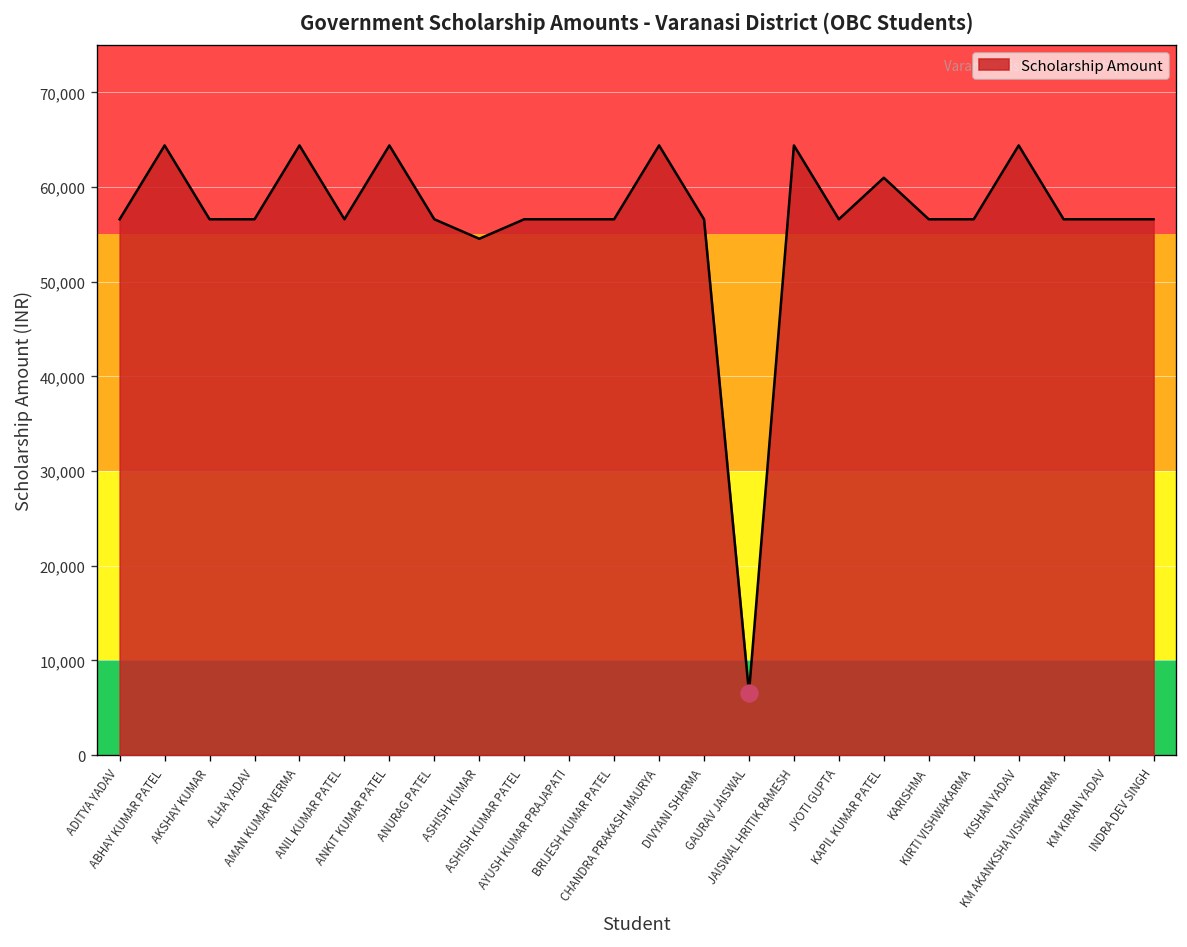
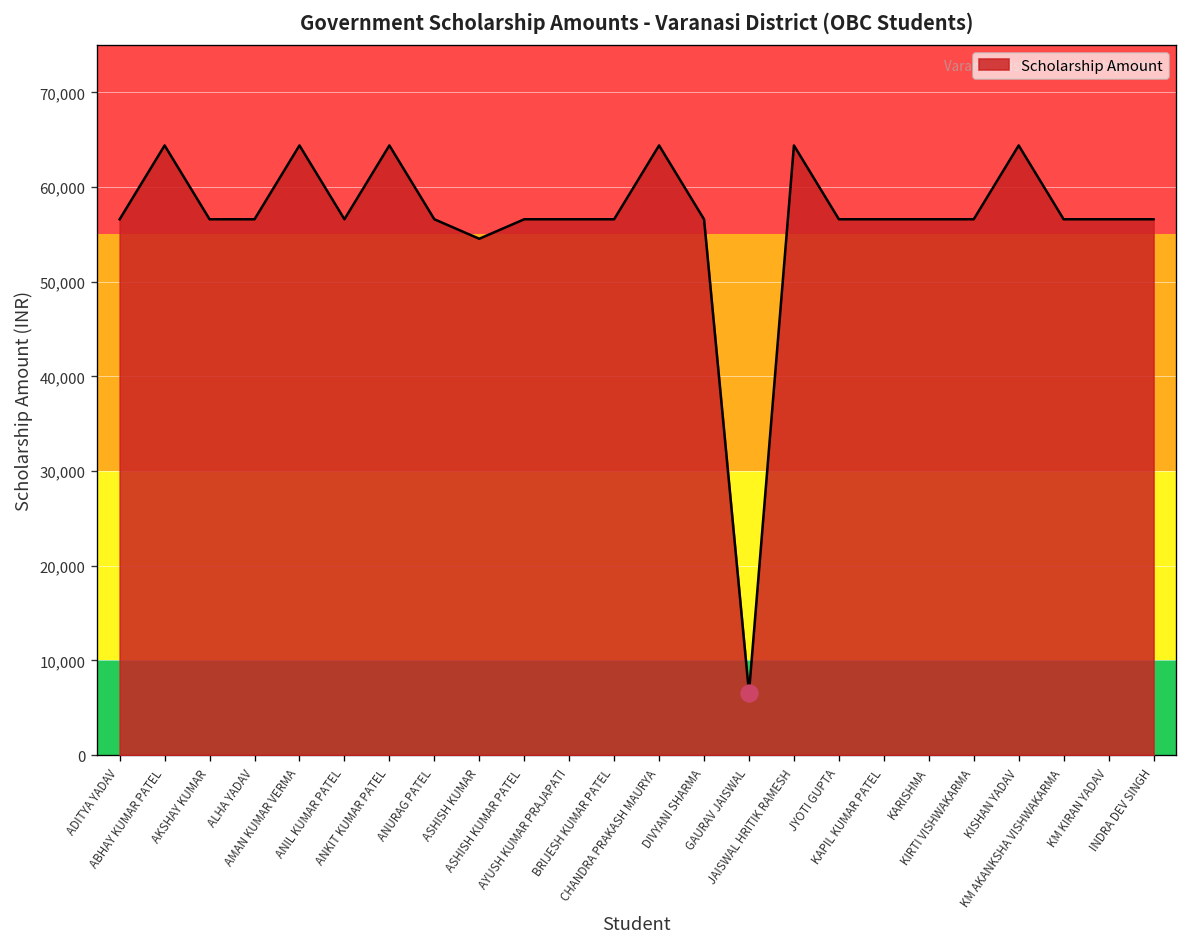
  {
    "Scholarship Amount": {
      "ADITYA YADAV": "57,000",
      "ABHAY KUMAR PATEL": "64,000",
      "AKSHAY KUMAR": "57,000",
      "ALHA YADAV": "57,000",
      "AMAN KUMAR VERMA": "64,000",
      "ANIL KUMAR PATEL": "57,000",
      "ANKIT KUMAR PATEL": "64,000",
      "ANURAG PATEL": "57,000",
      "ASHISH KUMAR": "55,000",
      "ASHISH KUMAR PATEL": "57,000",
      "AYUSH KUMAR PRAJAPATI": "57,000",
      "BRIJESH KUMAR PATEL": "57,000",
      "CHANDRA PRAKASH MAURYA": "64,000",
      "DIVYANI SHARMA": "57,000",
      "JAISWAL HRITIK RAMESH": "64,000",
      "JYOTI GUPTA": "57,000",
-     "KAPIL KUMAR PATEL": "61,000",
+     "KAPIL KUMAR PATEL": "57,000",
      "KARISHMA": "57,000",
      "KIRTI VISHWAKARMA": "57,000",
      "KISHAN YADAV": "64,000",
      "KM AKANKSHA VISHWAKARMA": "57,000",
      "KM KIRAN YADAV": "57,000",
      "INDRA DEV SINGH": "57,000"
    }
  }
